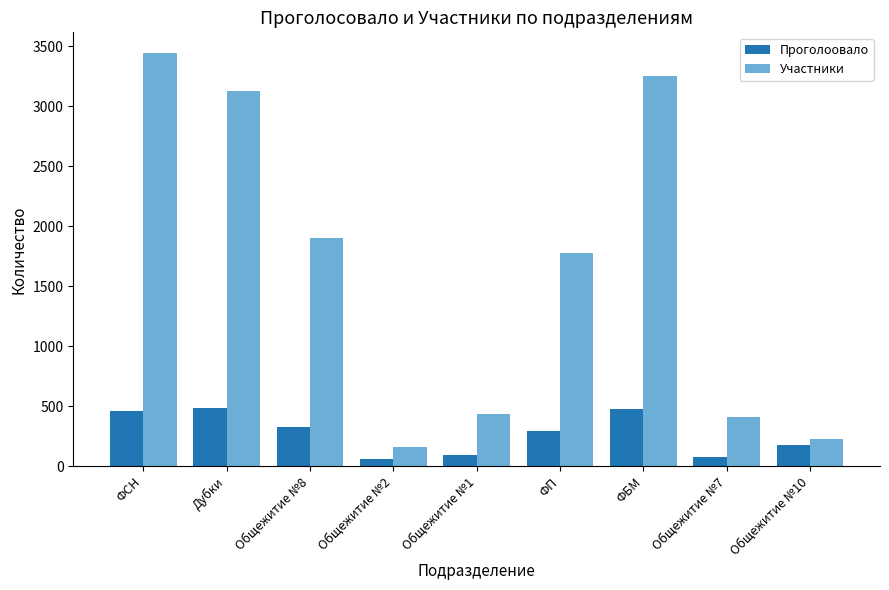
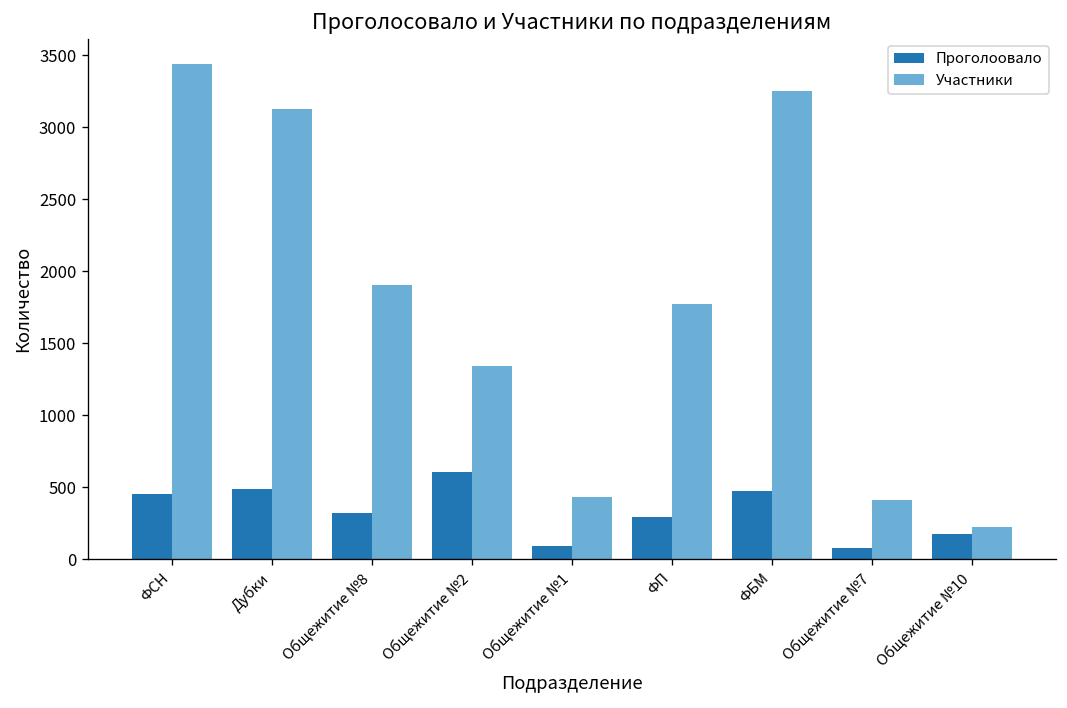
  {
    "Проголоовало": {
      "ФСН": 460,
      "Дубки": 490,
      "Общежитие №8": 320,
-     "Общежитие №2": 60,
+     "Общежитие №2": 600,
      "Общежитие №1": 90,
      "ФП": 290,
      "ФБМ": 470,
      "Общежитие №7": 80,
      "Общежитие №10": 180
    },
    "Участники": {
      "ФСН": 3440,
      "Дубки": 3130,
      "Общежитие №8": 1900,
-     "Общежитие №2": 160,
+     "Общежитие №2": 1340,
      "Общежитие №1": 430,
      "ФП": 1780,
      "ФБМ": 3250,
      "Общежитие №7": 410,
      "Общежитие №10": 220
    }
  }
